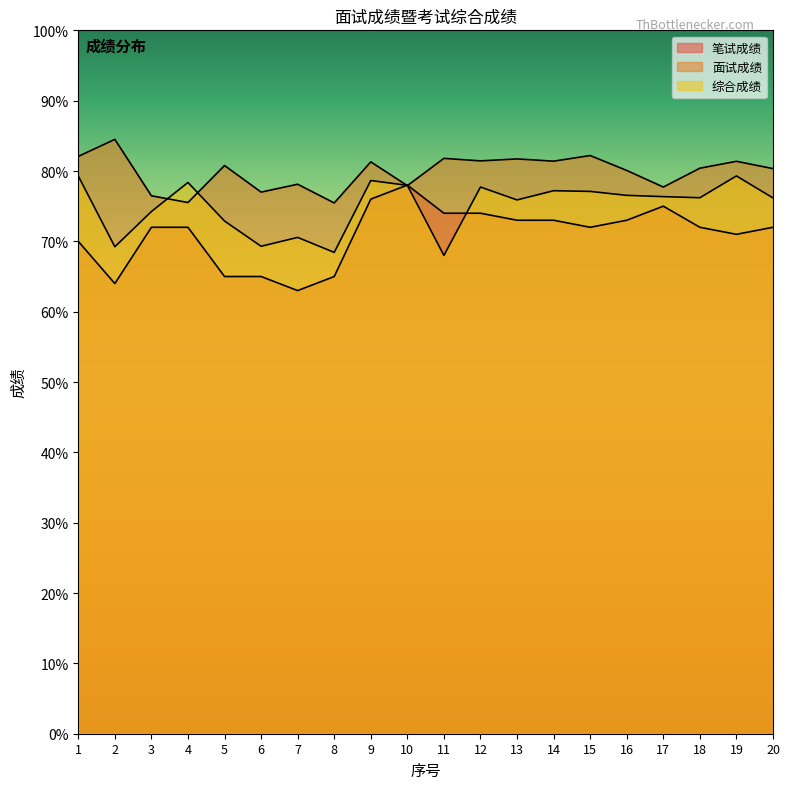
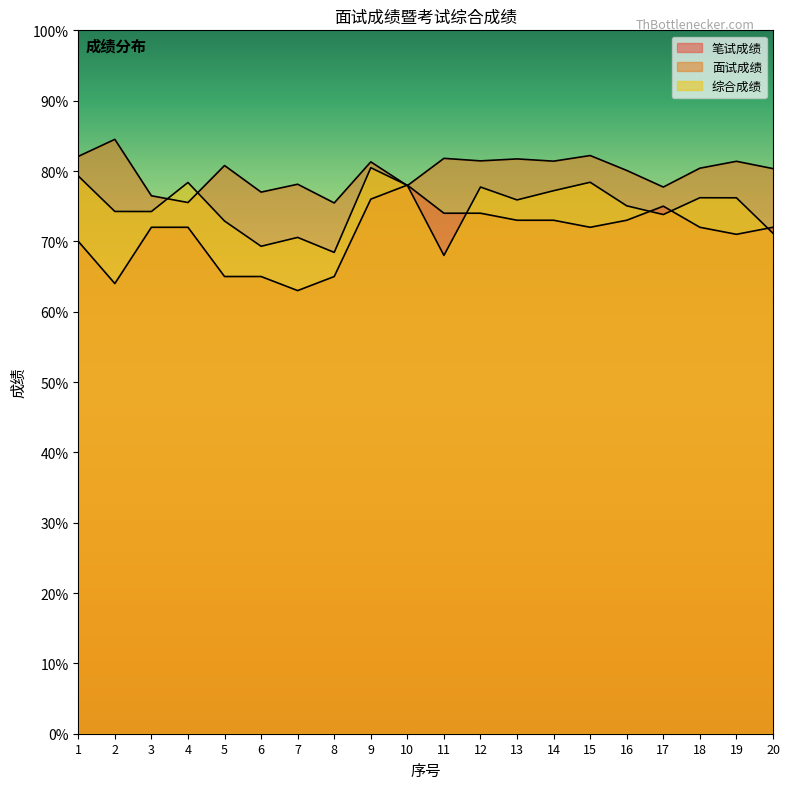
  {
    "综合成绩": {
      "1": "79%",
-     "2": "69%",
+     "2": "74%",
      "3": "74%",
      "4": "78%",
      "5": "73%",
      "6": "69%",
      "7": "71%",
      "8": "68%",
-     "9": "79%",
+     "9": "80%",
      "11": "68%",
      "12": "78%",
      "13": "76%",
      "14": "77%",
-     "15": "77%",
-     "16": "77%",
-     "17": "76%",
+     "15": "78%",
+     "16": "75%",
+     "17": "74%",
      "18": "76%",
-     "19": "79%",
-     "20": "76%"
+     "19": "76%",
+     "20": "71%"
    }
  }
